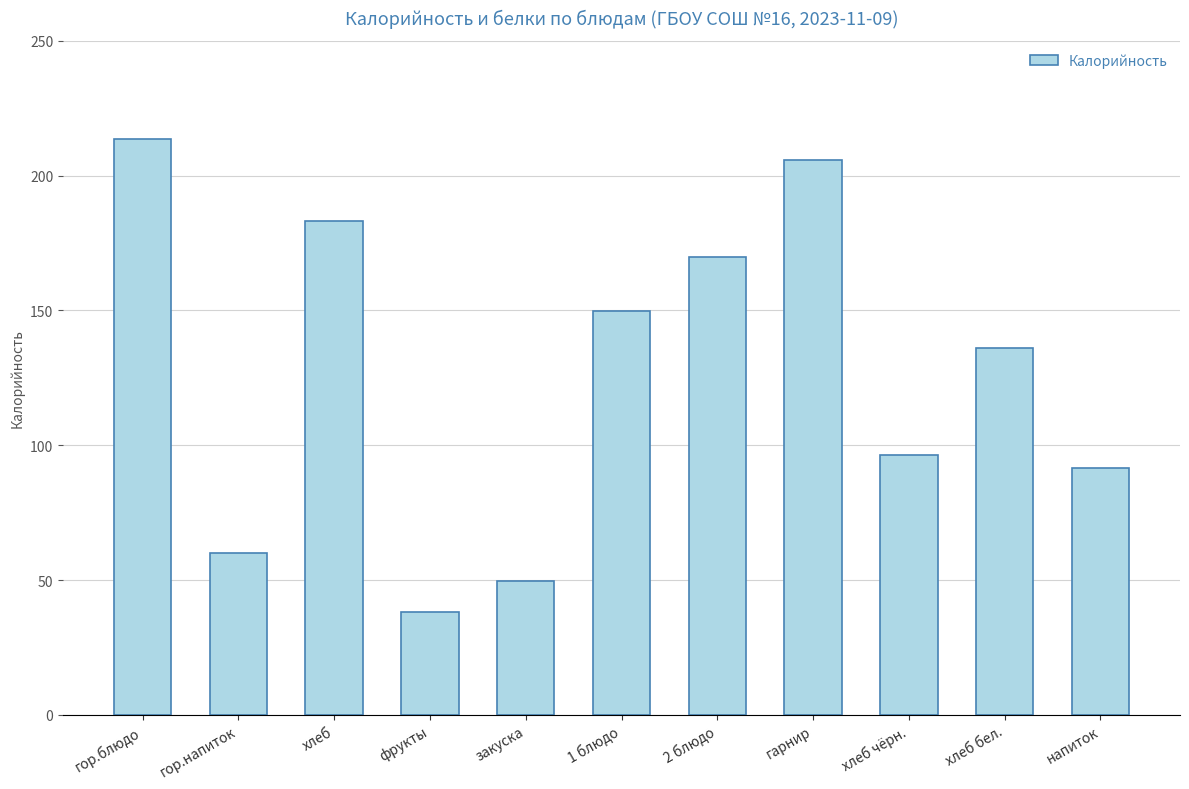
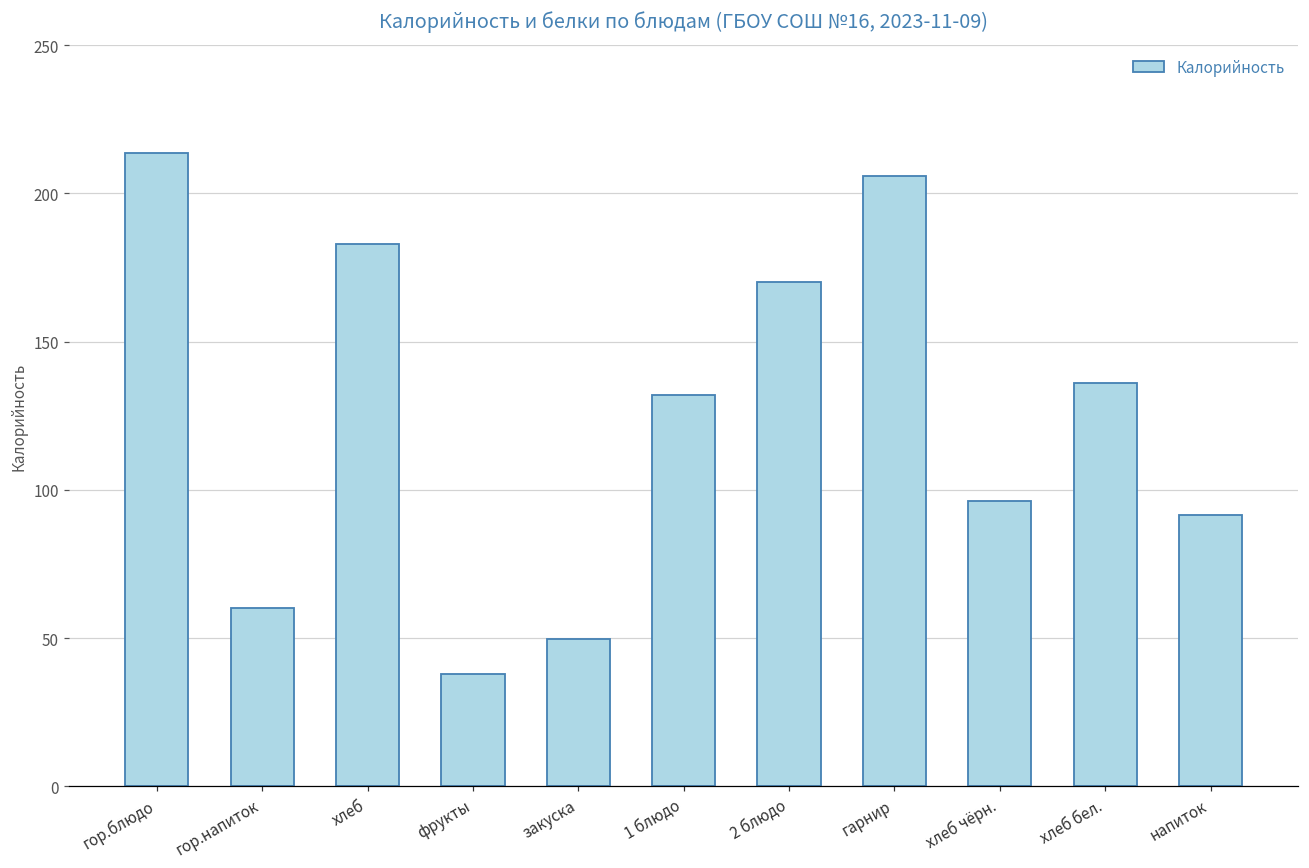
  {
    "гор.блюдо": 214,
    "гор.напиток": 60,
    "хлеб": 183,
    "фрукты": 38,
    "закуска": 50,
-   "1 блюдо": 150,
+   "1 блюдо": 132,
    "2 блюдо": 170,
    "гарнир": 206,
    "хлеб чёрн.": 96,
    "хлеб бел.": 136,
    "напиток": 92
  }
